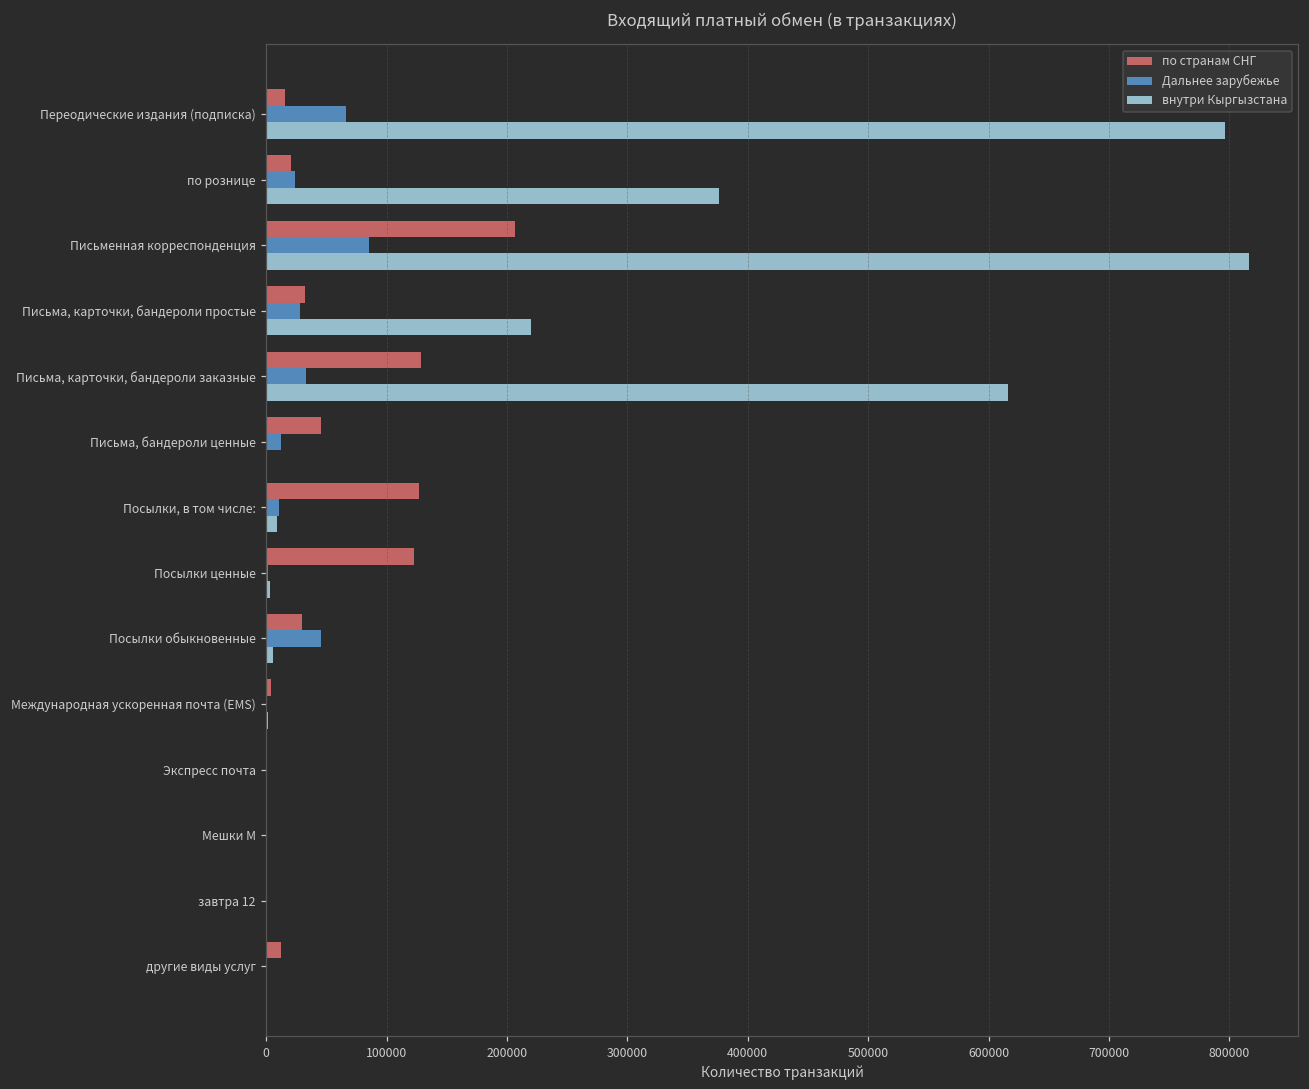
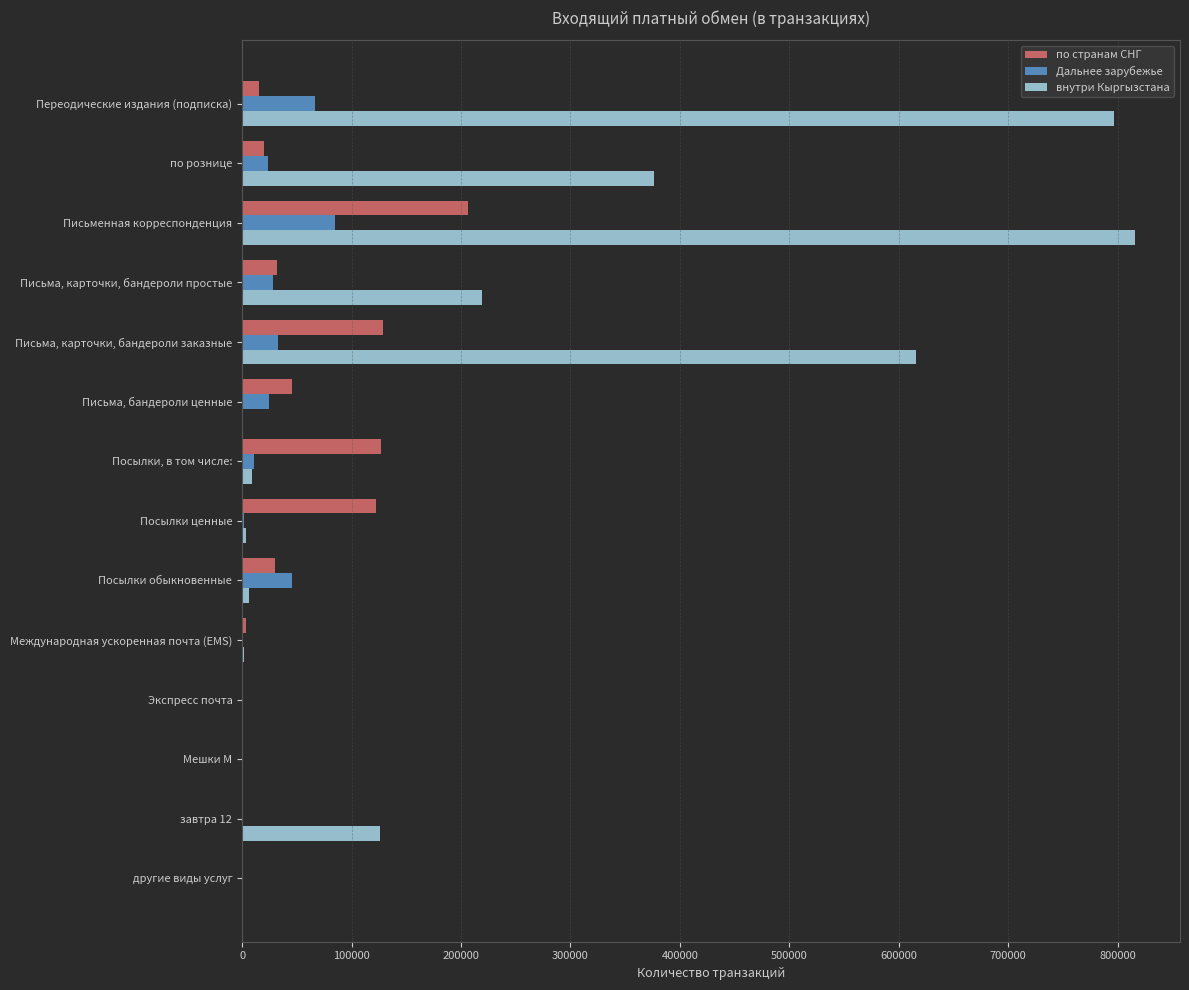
  {
    "по странам СНГ": {
      "Переодические издания (подписка)": 15000,
      "по рознице": 20000,
      "Письменная корреспонденция": 206000,
      "Письма, карточки, бандероли простые": 32000,
      "Письма, карточки, бандероли заказные": 129000,
      "Письма, бандероли ценные": 45000,
      "Посылки, в том числе:": 127000,
      "Посылки ценные": 123000,
      "Посылки обыкновенные": 30000,
      "Международная ускоренная почта (EMS)": 3000,
-     "другие виды услуг": 12000
+     "другие виды услуг": 0
    },
    "Дальнее зарубежье": {
      "Переодические издания (подписка)": 67000,
      "по рознице": 23000,
      "Письменная корреспонденция": 85000,
      "Письма, карточки, бандероли простые": 28000,
      "Письма, карточки, бандероли заказные": 33000,
-     "Письма, бандероли ценные": 12000,
+     "Письма, бандероли ценные": 25000,
      "Посылки, в том числе:": 11000,
      "Посылки обыкновенные": 46000
    },
    "внутри Кыргызстана": {
      "Переодические издания (подписка)": 796000,
      "по рознице": 376000,
      "Письменная корреспонденция": 816000,
      "Письма, карточки, бандероли простые": 220000,
      "Письма, карточки, бандероли заказные": 616000,
      "Письма, бандероли ценные": 0,
      "Посылки, в том числе:": 9000,
      "Посылки ценные": 3000,
      "Посылки обыкновенные": 6000,
-     "завтра 12": 0,
+     "завтра 12": 126000,
      "другие виды услуг": 0
    }
  }
